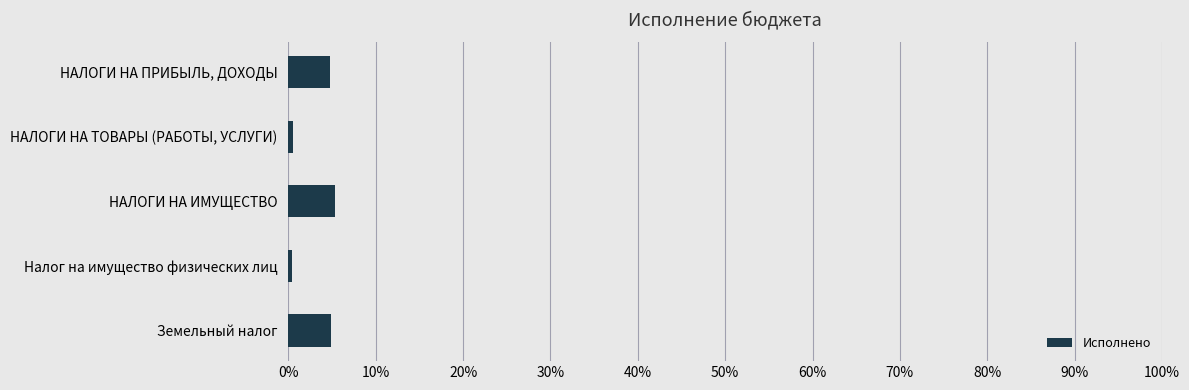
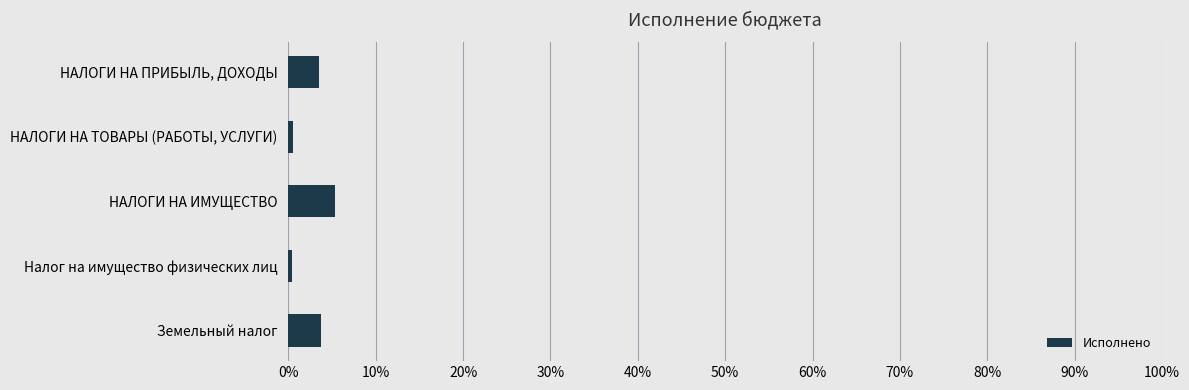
  {
-   "НАЛОГИ НА ПРИБЫЛЬ, ДОХОДЫ": "5%",
+   "НАЛОГИ НА ПРИБЫЛЬ, ДОХОДЫ": "4%",
    "НАЛОГИ НА ТОВАРЫ (РАБОТЫ, УСЛУГИ)": "1%",
    "НАЛОГИ НА ИМУЩЕСТВО": "5%",
    "Налог на имущество физических лиц": "0%",
-   "Земельный налог": "5%"
+   "Земельный налог": "4%"
  }
